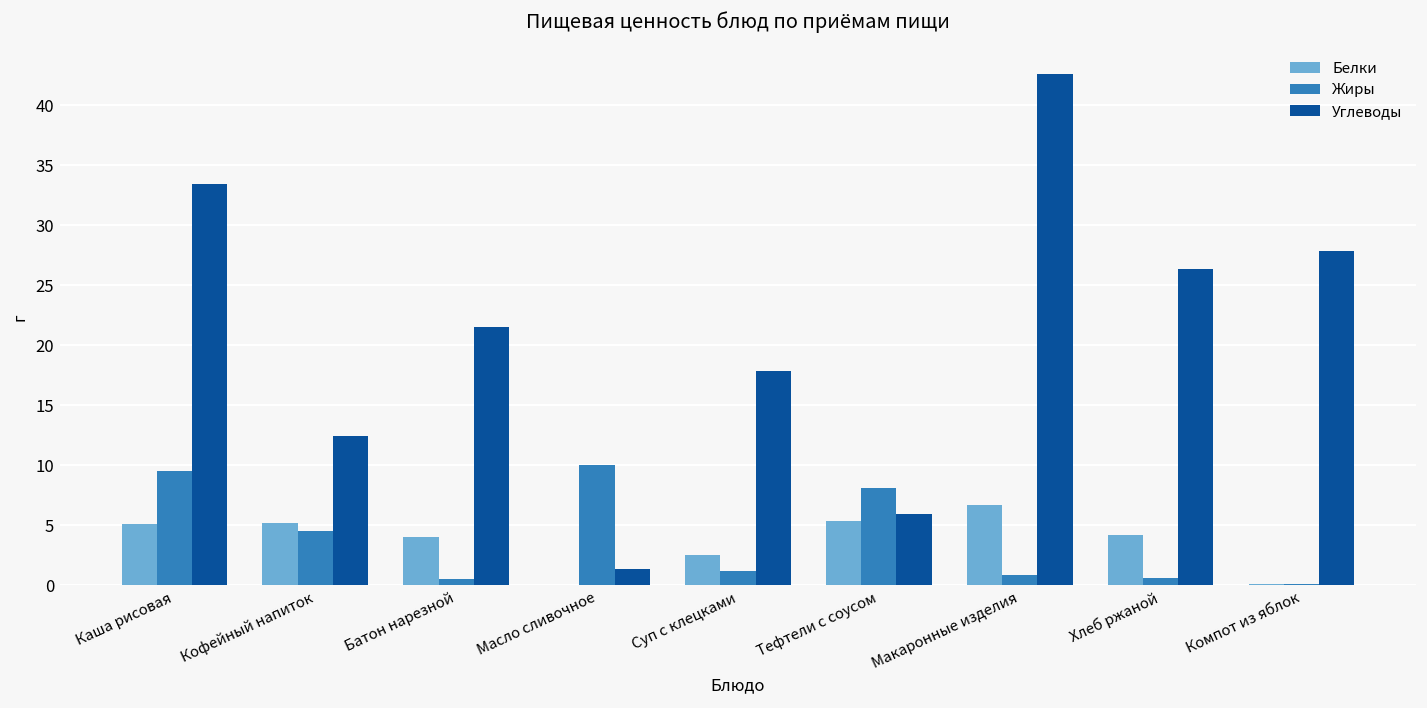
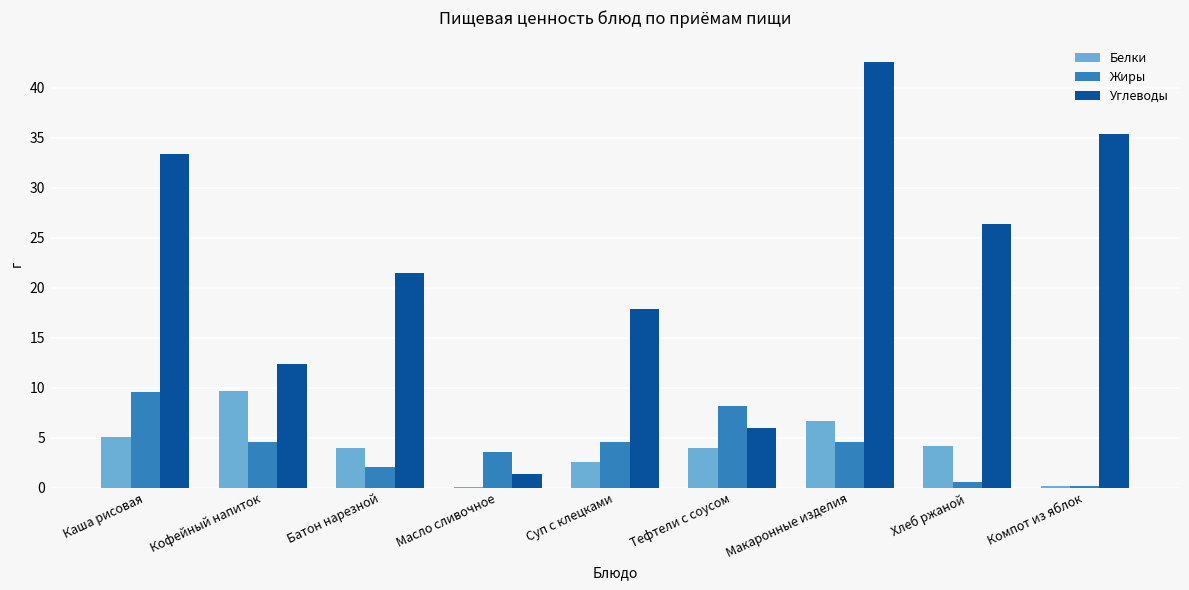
  {
    "Белки": {
      "Каша рисовая": 5.1,
-     "Кофейный напиток": 5.2,
+     "Кофейный напиток": 9.7,
      "Батон нарезной": 4.0,
      "Суп с клецками": 2.6,
-     "Тефтели с соусом": 5.4,
+     "Тефтели с соусом": 4.0,
      "Макаронные изделия": 6.7,
      "Хлеб ржаной": 4.2
    },
    "Жиры": {
      "Каша рисовая": 9.5,
      "Кофейный напиток": 4.6,
-     "Батон нарезной": 0.5,
-     "Масло сливочное": 10.0,
-     "Суп с клецками": 1.2,
+     "Батон нарезной": 2.1,
+     "Масло сливочное": 3.6,
+     "Суп с клецками": 4.6,
      "Тефтели с соусом": 8.2,
-     "Макаронные изделия": 0.9,
+     "Макаронные изделия": 4.6,
      "Хлеб ржаной": 0.6
    },
    "Углеводы": {
      "Каша рисовая": 33.4,
      "Кофейный напиток": 12.4,
      "Батон нарезной": 21.5,
      "Масло сливочное": 1.4,
      "Суп с клецками": 17.9,
      "Тефтели с соусом": 6.0,
      "Макаронные изделия": 42.6,
      "Хлеб ржаной": 26.4,
-     "Компот из яблок": 27.9
+     "Компот из яблок": 35.3
    }
  }
